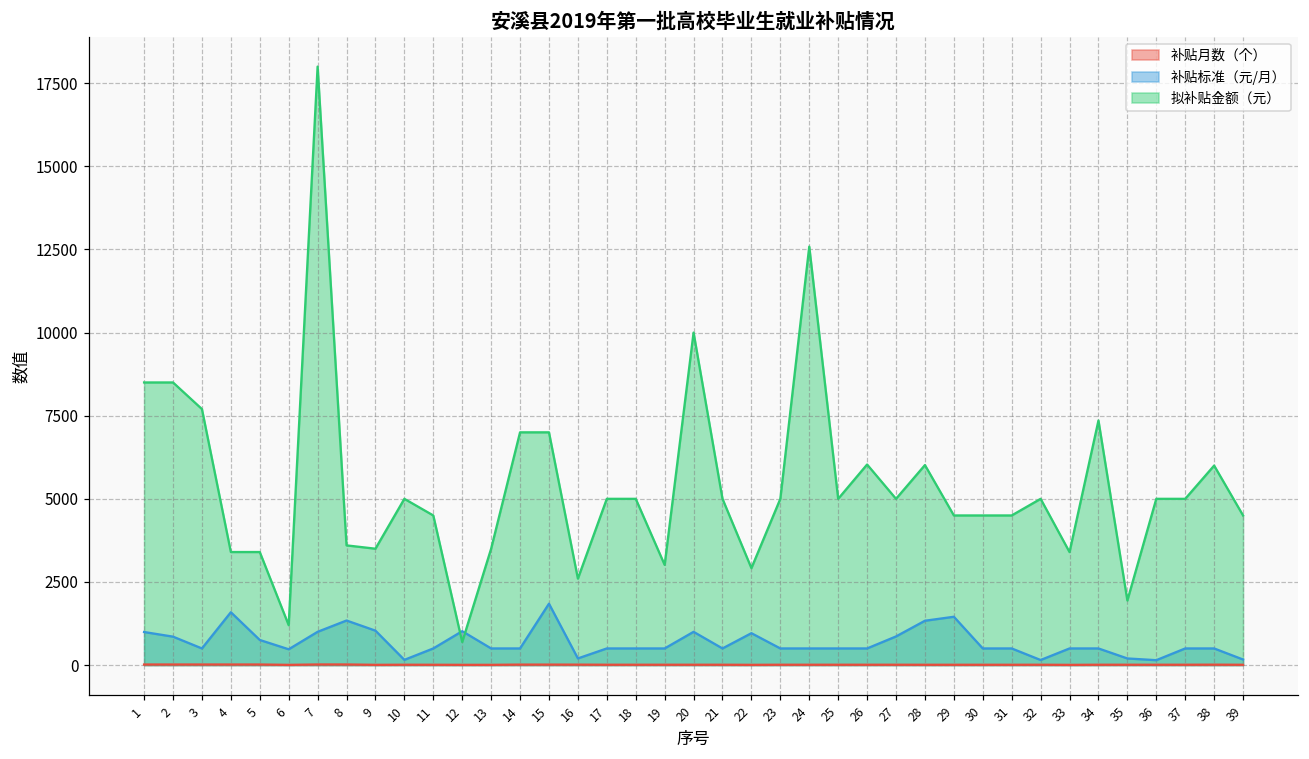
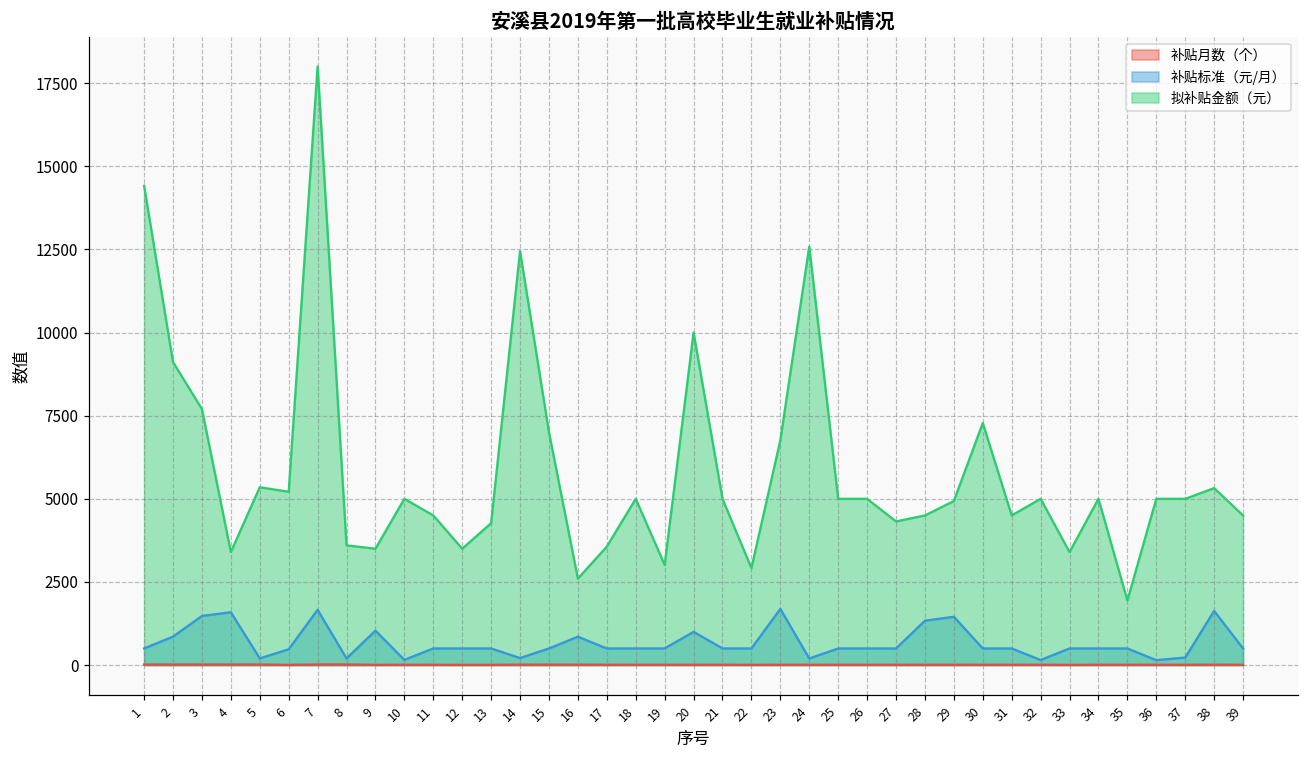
  {
    "补贴月数（个）": {
      "1": 0,
      "2": 0,
      "3": 0,
      "4": 0,
      "5": 0,
      "6": 0,
      "7": 0,
      "8": 0,
      "9": 0,
      "10": 0,
      "11": 0,
      "12": 0,
      "13": 0,
      "14": 0,
      "15": 0,
      "16": 0,
      "17": 0,
      "18": 0,
      "19": 0,
      "20": 0,
      "21": 0,
      "22": 0,
      "23": 0,
      "24": 0,
      "25": 0,
      "26": 0,
      "27": 0,
      "28": 0,
      "29": 0,
      "30": 0,
      "31": 0,
      "32": 0,
      "33": 0,
      "34": 0,
      "35": 0,
      "36": 0,
      "37": 0,
      "38": 0,
      "39": 0
    },
    "补贴标准（元/月）": {
-     "1": 1000,
+     "1": 500,
      "2": 900,
-     "3": 500,
+     "3": 1500,
      "4": 1600,
-     "5": 800,
+     "5": 200,
      "6": 500,
-     "7": 1000,
-     "8": 1300,
+     "7": 1700,
+     "8": 200,
      "9": 1000,
      "10": 200,
      "11": 500,
-     "12": 1000,
+     "12": 500,
      "13": 500,
-     "14": 500,
-     "15": 1800,
-     "16": 200,
+     "14": 200,
+     "15": 500,
+     "16": 900,
      "17": 500,
      "18": 500,
      "19": 500,
      "20": 1000,
      "21": 500,
-     "22": 1000,
-     "23": 500,
-     "24": 500,
+     "22": 500,
+     "23": 1700,
+     "24": 200,
      "25": 500,
      "26": 500,
-     "27": 900,
+     "27": 500,
      "28": 1300,
      "29": 1500,
      "30": 500,
      "31": 500,
      "32": 200,
      "33": 500,
      "34": 500,
-     "35": 200,
+     "35": 500,
      "36": 100,
-     "37": 500,
-     "38": 500,
-     "39": 200
+     "37": 200,
+     "38": 1600,
+     "39": 500
    },
    "拟补贴金额（元）": {
-     "1": 8500,
-     "2": 8500,
+     "1": 14400,
+     "2": 9100,
      "3": 7700,
      "4": 3400,
-     "5": 3400,
-     "6": 1200,
+     "5": 5300,
+     "6": 5200,
      "7": 18000,
      "8": 3600,
      "9": 3500,
      "10": 5000,
      "11": 4500,
-     "12": 700,
-     "13": 3500,
-     "14": 7000,
+     "12": 3500,
+     "13": 4300,
+     "14": 12400,
      "15": 7000,
      "16": 2600,
-     "17": 5000,
+     "17": 3600,
      "18": 5000,
      "19": 3000,
      "20": 10000,
      "21": 5000,
      "22": 2900,
-     "23": 5000,
+     "23": 6800,
      "24": 12600,
      "25": 5000,
-     "26": 6000,
-     "27": 5000,
-     "28": 6000,
-     "29": 4500,
-     "30": 4500,
+     "26": 5000,
+     "27": 4300,
+     "28": 4500,
+     "29": 4900,
+     "30": 7300,
      "31": 4500,
      "32": 5000,
      "33": 3400,
-     "34": 7400,
+     "34": 5000,
      "35": 1900,
      "36": 5000,
      "37": 5000,
-     "38": 6000,
+     "38": 5300,
      "39": 4500
    }
  }
